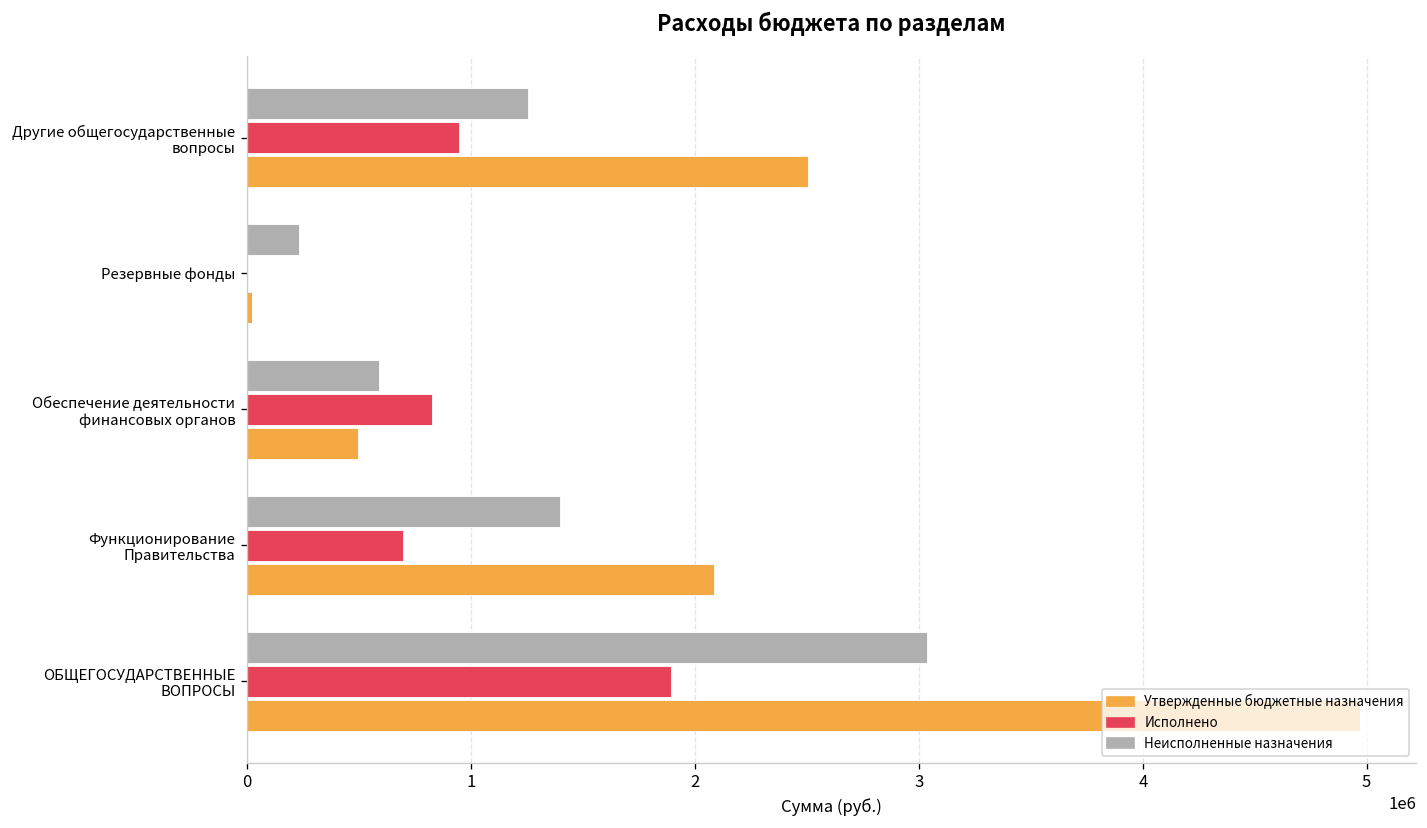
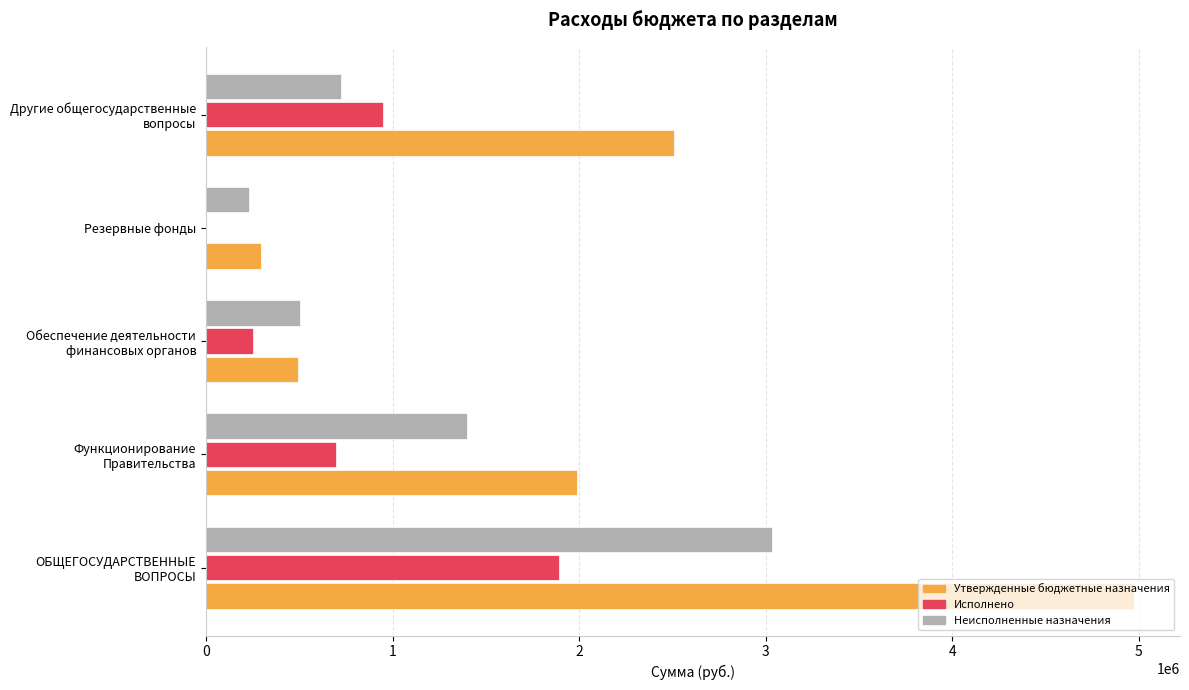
  {
    "Утвержденные бюджетные назначения": {
      "Другие общегосударственные вопросы": 2510000,
-     "Резервные фонды": 20000,
+     "Резервные фонды": 300000,
      "Обеспечение деятельности финансовых органов": 490000,
-     "Функционирование Правительства": 2090000
+     "Функционирование Правительства": 1990000
    },
    "Исполнено": {
      "Другие общегосударственные вопросы": 950000,
      "Резервные фонды": 0,
-     "Обеспечение деятельности финансовых органов": 830000,
+     "Обеспечение деятельности финансовых органов": 250000,
      "Функционирование Правительства": 690000,
      "ОБЩЕГОСУДАРСТВЕННЫЕ ВОПРОСЫ": 1890000
    },
    "Неисполненные назначения": {
-     "Другие общегосударственные вопросы": 1260000,
+     "Другие общегосударственные вопросы": 720000,
      "Резервные фонды": 230000,
-     "Обеспечение деятельности финансовых органов": 590000,
+     "Обеспечение деятельности финансовых органов": 510000,
      "Функционирование Правительства": 1400000,
      "ОБЩЕГОСУДАРСТВЕННЫЕ ВОПРОСЫ": 3030000
    }
  }
